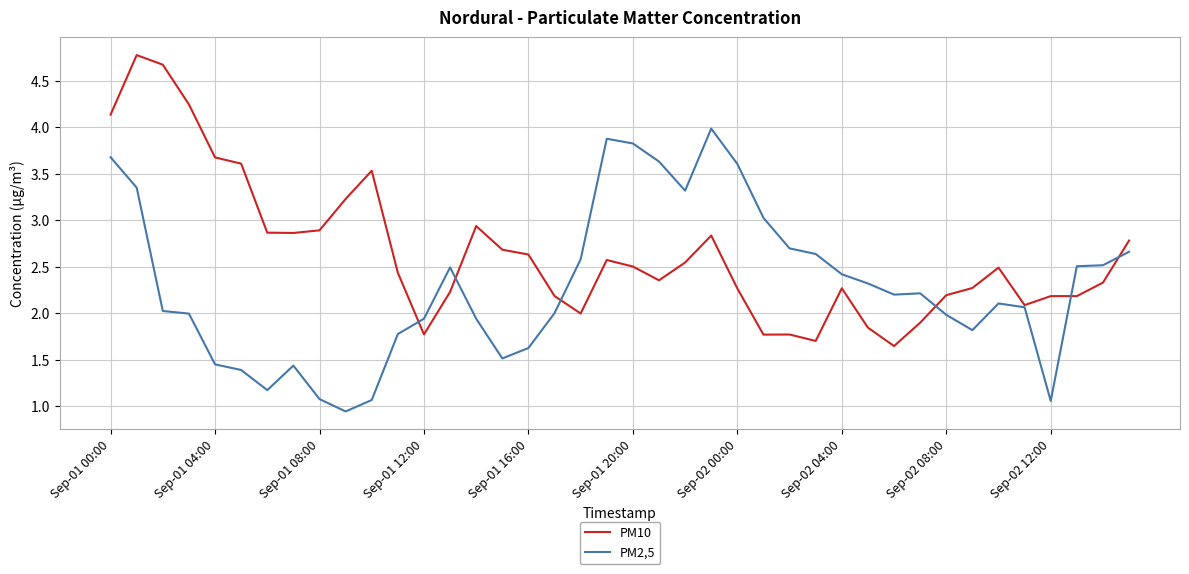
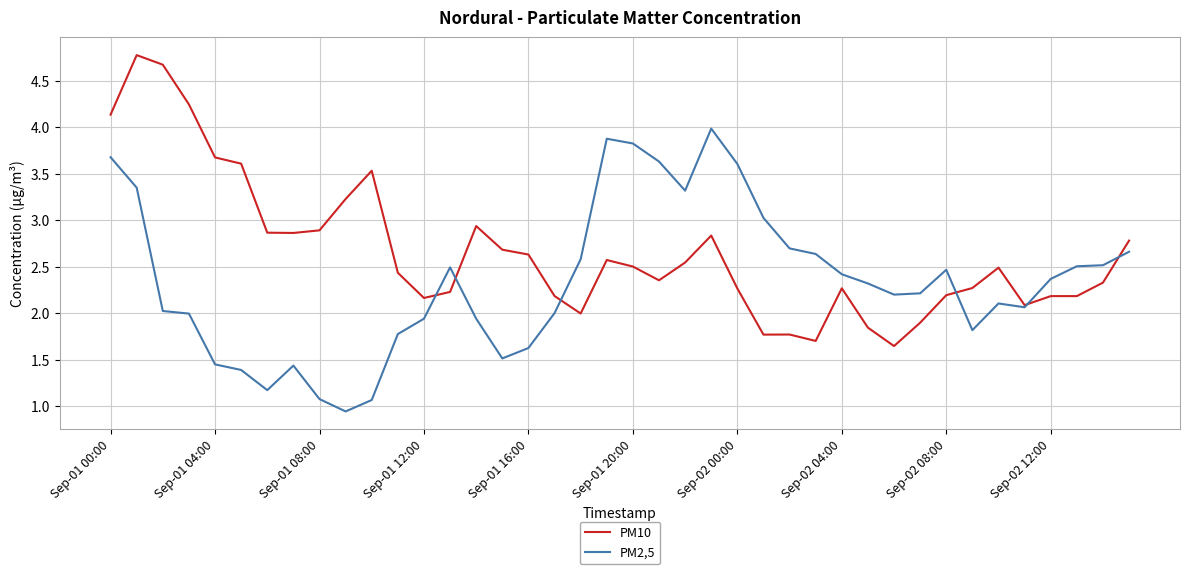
  {
    "PM10": {
      "Sep-01 00:00": 4.1,
      "Sep-01 04:00": 3.7,
      "Sep-01 08:00": 2.9,
-     "Sep-01 12:00": 1.8,
+     "Sep-01 12:00": 2.2,
      "Sep-01 16:00": 2.6,
      "Sep-01 20:00": 2.5,
      "Sep-02 00:00": 2.3,
      "Sep-02 04:00": 2.3,
      "Sep-02 08:00": 2.2,
      "Sep-02 12:00": 2.2
    },
    "PM2,5": {
      "Sep-01 00:00": 3.7,
      "Sep-01 04:00": 1.4,
      "Sep-01 08:00": 1.1,
      "Sep-01 12:00": 1.9,
      "Sep-01 16:00": 1.6,
      "Sep-01 20:00": 3.8,
      "Sep-02 00:00": 3.6,
      "Sep-02 04:00": 2.4,
-     "Sep-02 08:00": 2.0,
-     "Sep-02 12:00": 1.1
+     "Sep-02 08:00": 2.5,
+     "Sep-02 12:00": 2.4
    }
  }
